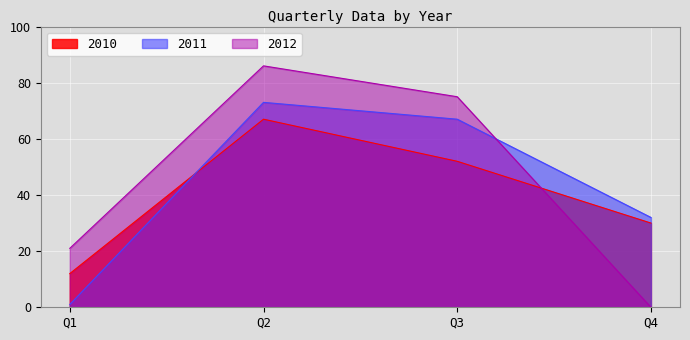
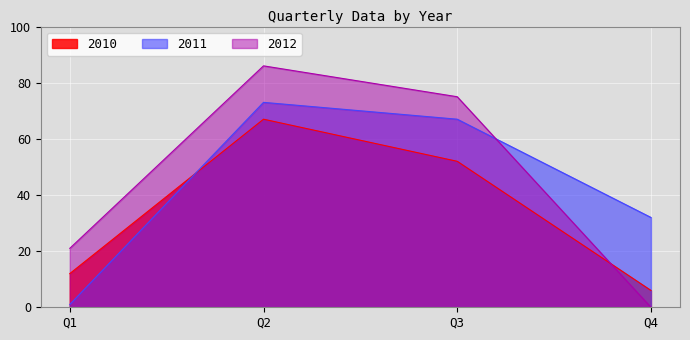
  {
    "2010": {
      "Q1": 12,
      "Q2": 67,
      "Q3": 52,
-     "Q4": 30
+     "Q4": 6
    },
    "2011": {
      "Q1": 1,
      "Q2": 73,
      "Q3": 67,
      "Q4": 32
    },
    "2012": {
      "Q1": 21,
      "Q2": 86,
      "Q3": 75,
      "Q4": 0
    }
  }
